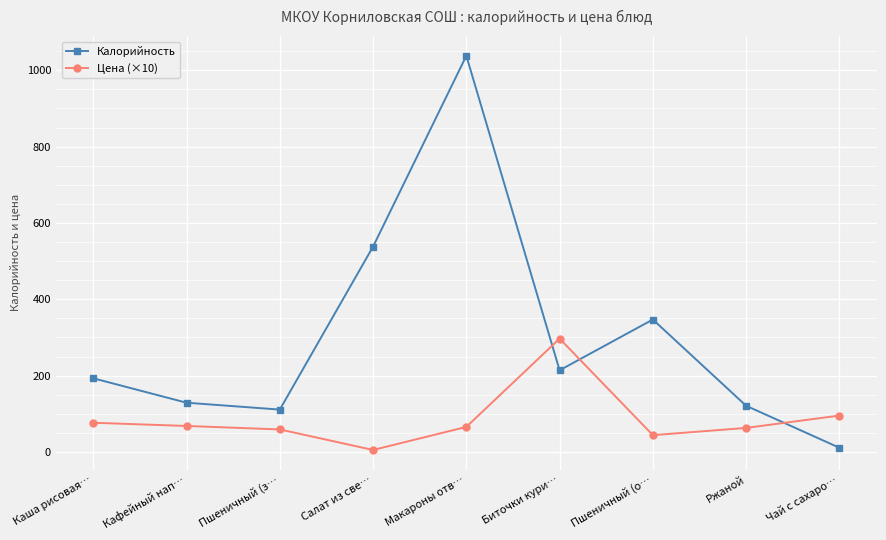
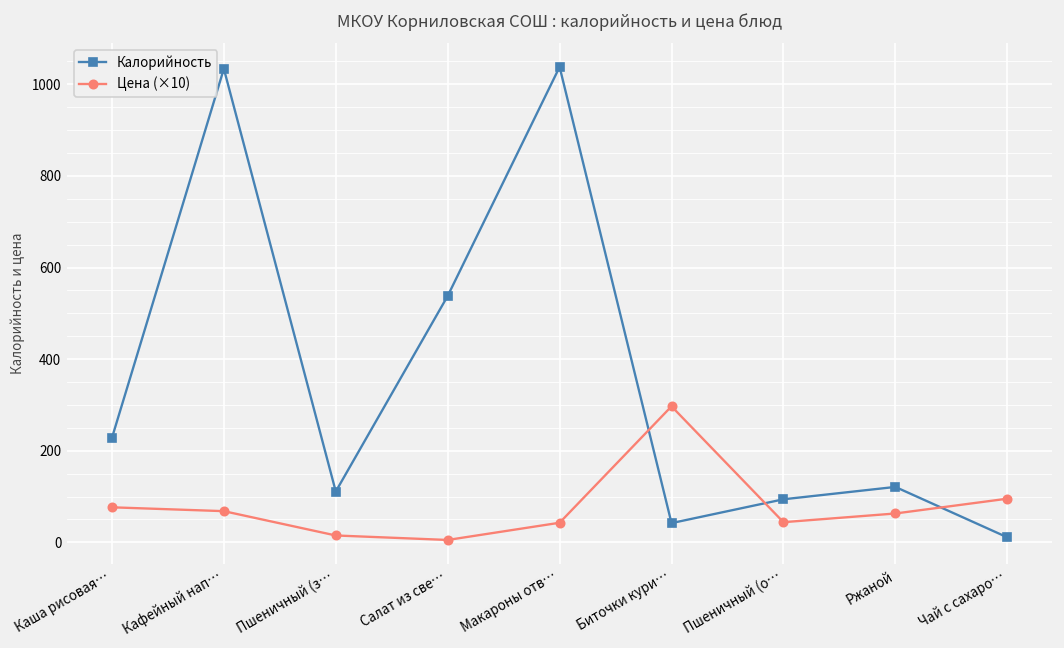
  {
    "Калорийность": {
-     "Каша рисовая…": 190,
-     "Кафейный нап…": 130,
+     "Каша рисовая…": 230,
+     "Кафейный нап…": 1030,
      "Пшеничный (з…": 110,
      "Салат из све…": 540,
      "Макароны отв…": 1040,
-     "Биточки кури…": 210,
-     "Пшеничный (о…": 350,
+     "Биточки кури…": 40,
+     "Пшеничный (о…": 90,
      "Ржаной": 120,
      "Чай с сахаро…": 10
    },
    "Цена (×10)": {
      "Каша рисовая…": 80,
      "Кафейный нап…": 70,
-     "Пшеничный (з…": 60,
+     "Пшеничный (з…": 20,
      "Салат из све…": 10,
-     "Макароны отв…": 70,
+     "Макароны отв…": 40,
      "Биточки кури…": 300,
      "Пшеничный (о…": 40,
      "Ржаной": 60,
      "Чай с сахаро…": 100
    }
  }
